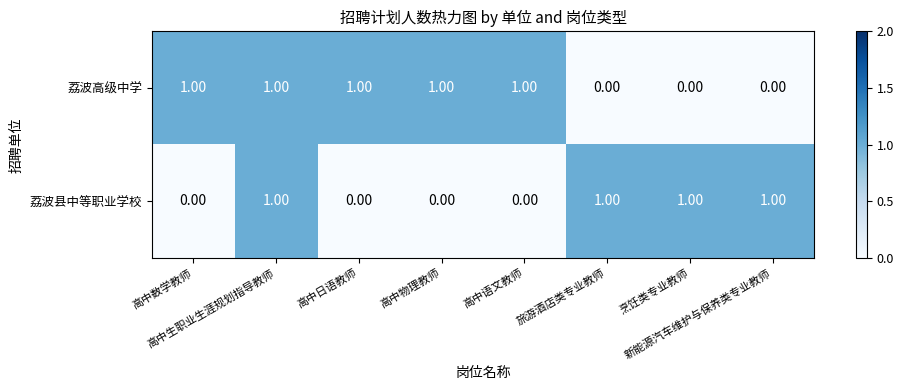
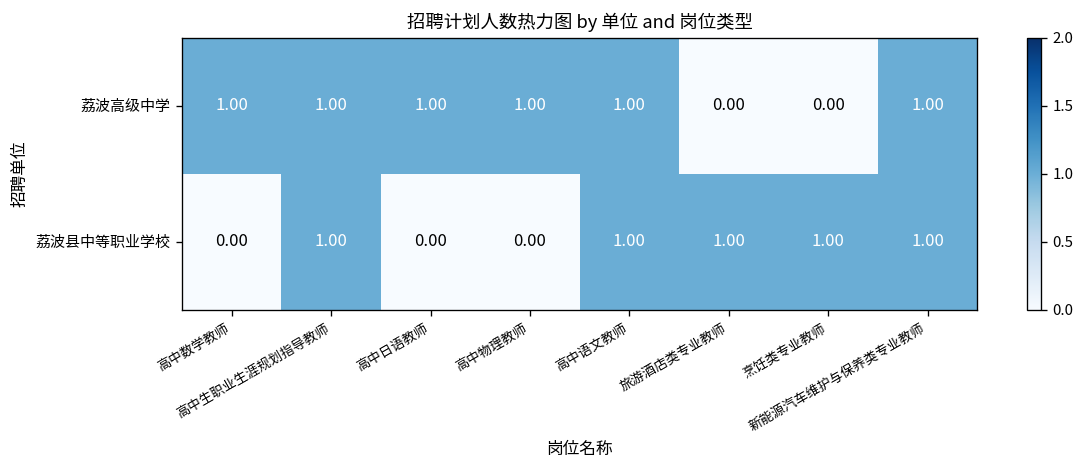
  {
    "荔波高级中学": {
      "高中数学教师": 1.00,
      "高中生职业生涯规划指导教师": 1.00,
      "高中日语教师": 1.00,
      "高中物理教师": 1.00,
      "高中语文教师": 1.00,
      "旅游酒店类专业教师": 0.00,
      "烹饪类专业教师": 0.00,
-     "新能源汽车维护与保养类专业教师": 0.00
+     "新能源汽车维护与保养类专业教师": 1.00
    },
    "荔波县中等职业学校": {
      "高中数学教师": 0.00,
      "高中生职业生涯规划指导教师": 1.00,
      "高中日语教师": 0.00,
      "高中物理教师": 0.00,
-     "高中语文教师": 0.00,
+     "高中语文教师": 1.00,
      "旅游酒店类专业教师": 1.00,
      "烹饪类专业教师": 1.00,
      "新能源汽车维护与保养类专业教师": 1.00
    }
  }
